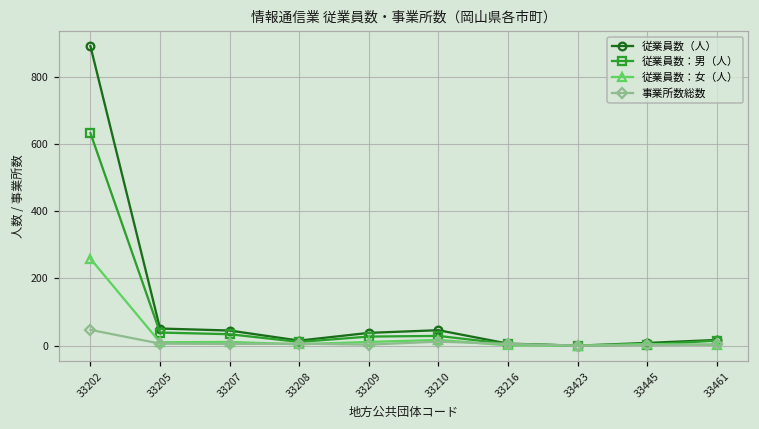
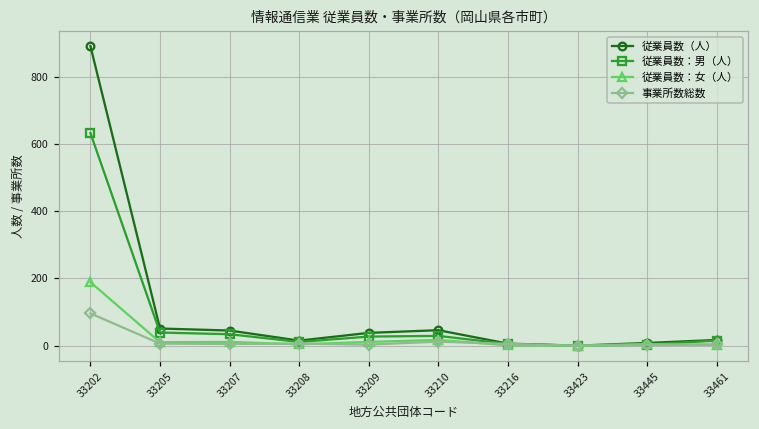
  {
    "従業員数：女（人）": {
-     "33202": 260
+     "33202": 190
    },
    "事業所数総数": {
-     "33202": 50
+     "33202": 100
    }
  }
